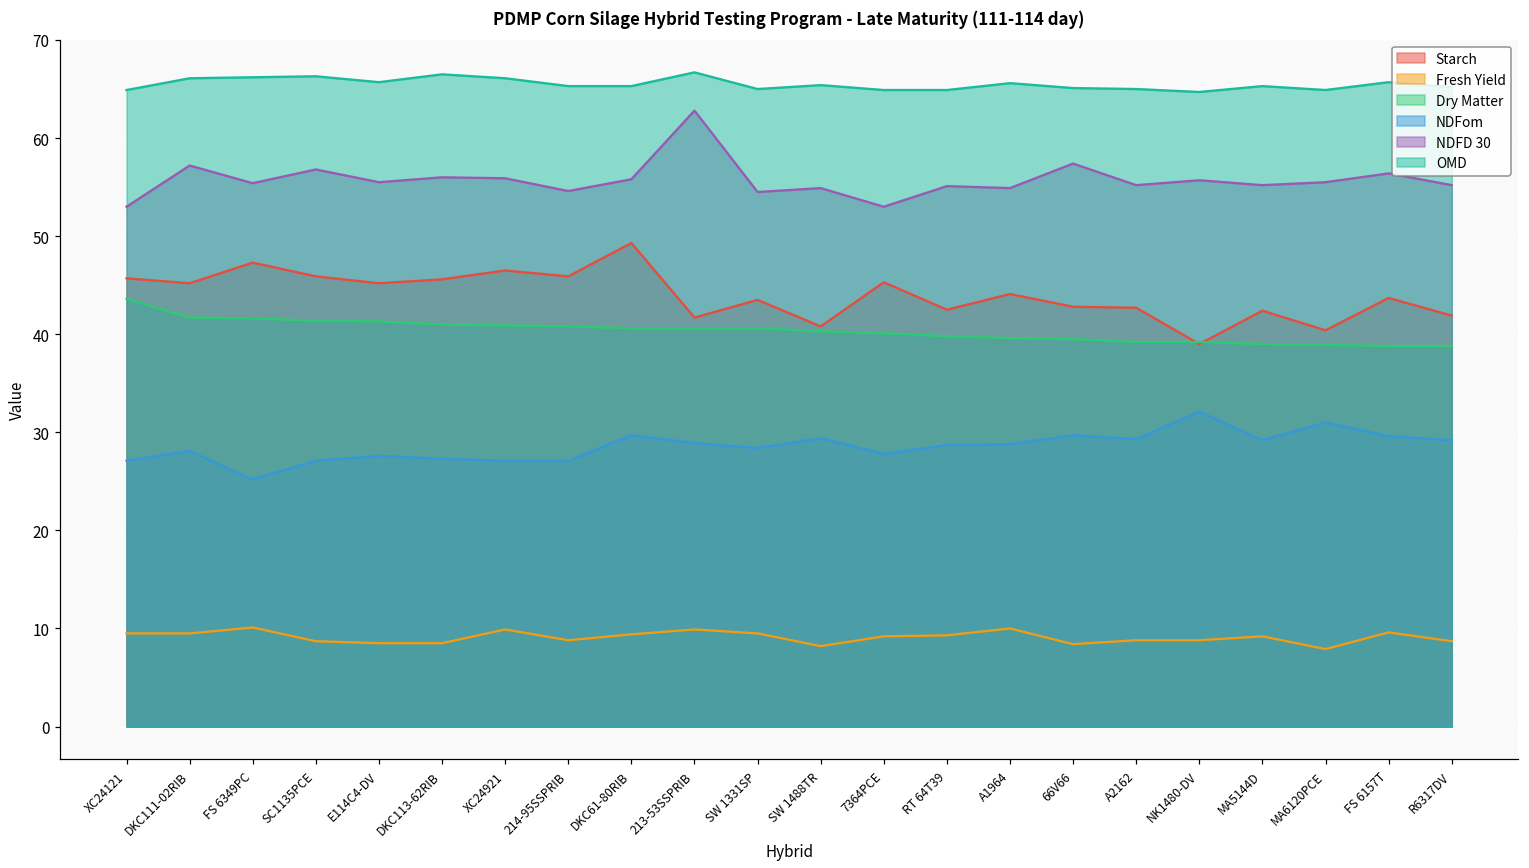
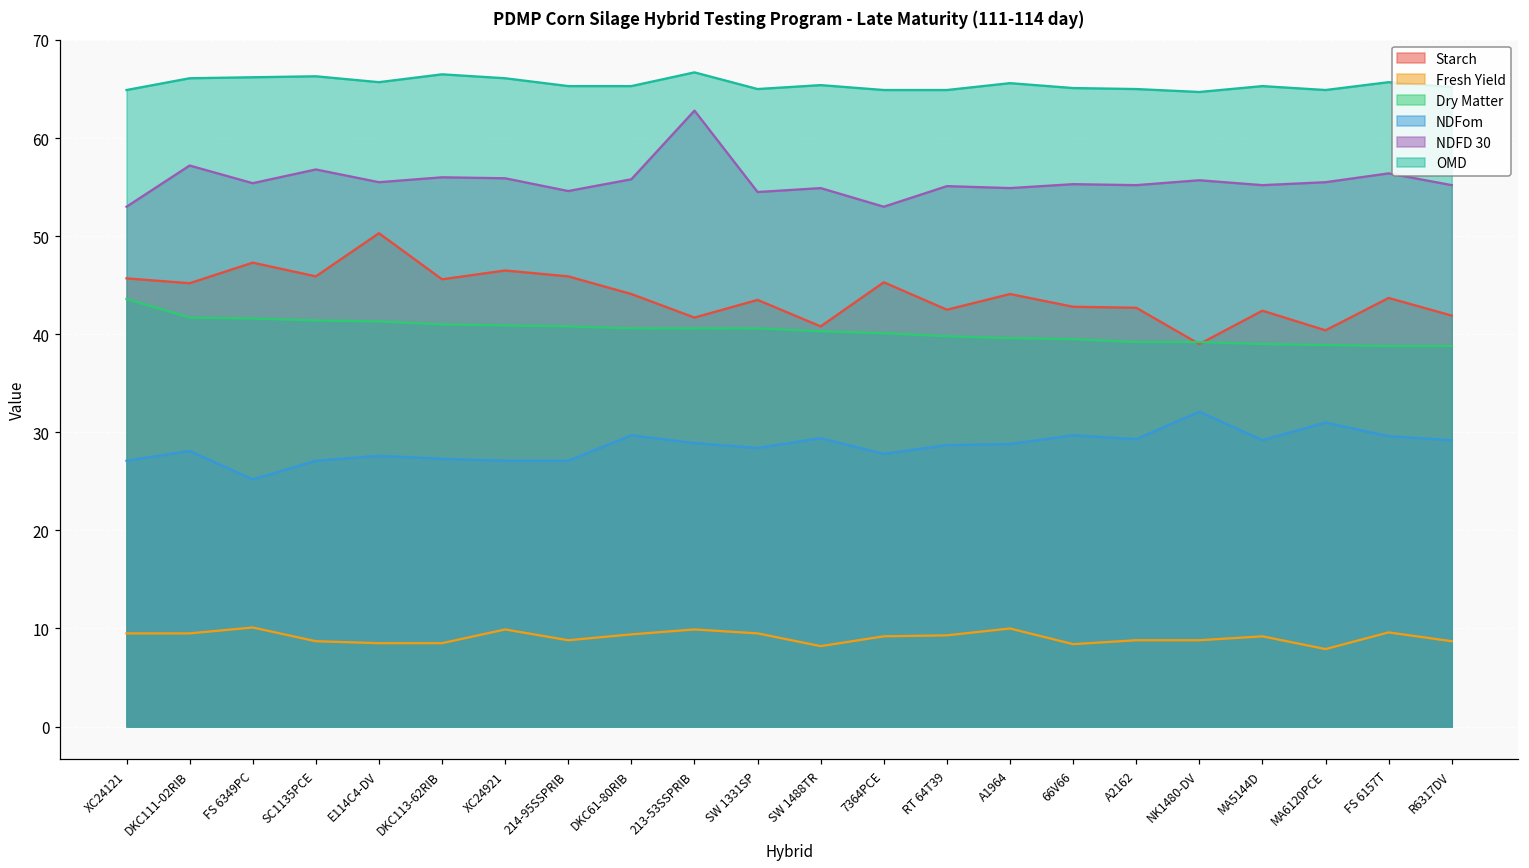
  {
    "Starch": {
      "XC24121": 46,
      "DKC111-02RIB": 45,
      "FS 6349PC": 47,
      "SC1135PCE": 46,
-     "E114C4-DV": 45,
+     "E114C4-DV": 50,
      "DKC113-62RIB": 46,
      "XC24921": 47,
      "214-95SSPRIB": 46,
-     "DKC61-80RIB": 49,
+     "DKC61-80RIB": 44,
      "213-53SSPRIB": 42,
      "SW 1331SP": 44,
      "SW 1488TR": 41,
      "7364PCE": 45,
      "RT 64T39": 43,
      "A1964": 44,
      "66V66": 43,
      "A2162": 43,
      "MA5144D": 42,
      "MA6120PCE": 40,
      "FS 6157T": 44,
      "R6317DV": 42
    },
    "Fresh Yield": {
      "XC24121": 10,
      "DKC111-02RIB": 10,
      "FS 6349PC": 10,
      "SC1135PCE": 9,
      "E114C4-DV": 9,
      "DKC113-62RIB": 9,
      "XC24921": 10,
      "214-95SSPRIB": 9,
      "DKC61-80RIB": 9,
      "213-53SSPRIB": 10,
      "SW 1331SP": 10,
      "SW 1488TR": 8,
      "7364PCE": 9,
      "RT 64T39": 9,
      "A1964": 10,
      "66V66": 8,
      "A2162": 9,
      "NK1480-DV": 9,
      "MA5144D": 9,
      "MA6120PCE": 8,
      "FS 6157T": 10,
      "R6317DV": 9
    },
    "NDFD 30": {
      "XC24121": 53,
      "DKC111-02RIB": 57,
      "FS 6349PC": 55,
      "SC1135PCE": 57,
      "E114C4-DV": 56,
      "DKC113-62RIB": 56,
      "XC24921": 56,
      "214-95SSPRIB": 55,
      "DKC61-80RIB": 56,
      "213-53SSPRIB": 63,
      "SW 1331SP": 55,
      "SW 1488TR": 55,
      "7364PCE": 53,
      "RT 64T39": 55,
      "A1964": 55,
-     "66V66": 57,
+     "66V66": 55,
      "A2162": 55,
      "NK1480-DV": 56,
      "MA5144D": 55,
      "MA6120PCE": 56,
      "FS 6157T": 56,
      "R6317DV": 55
    }
  }
